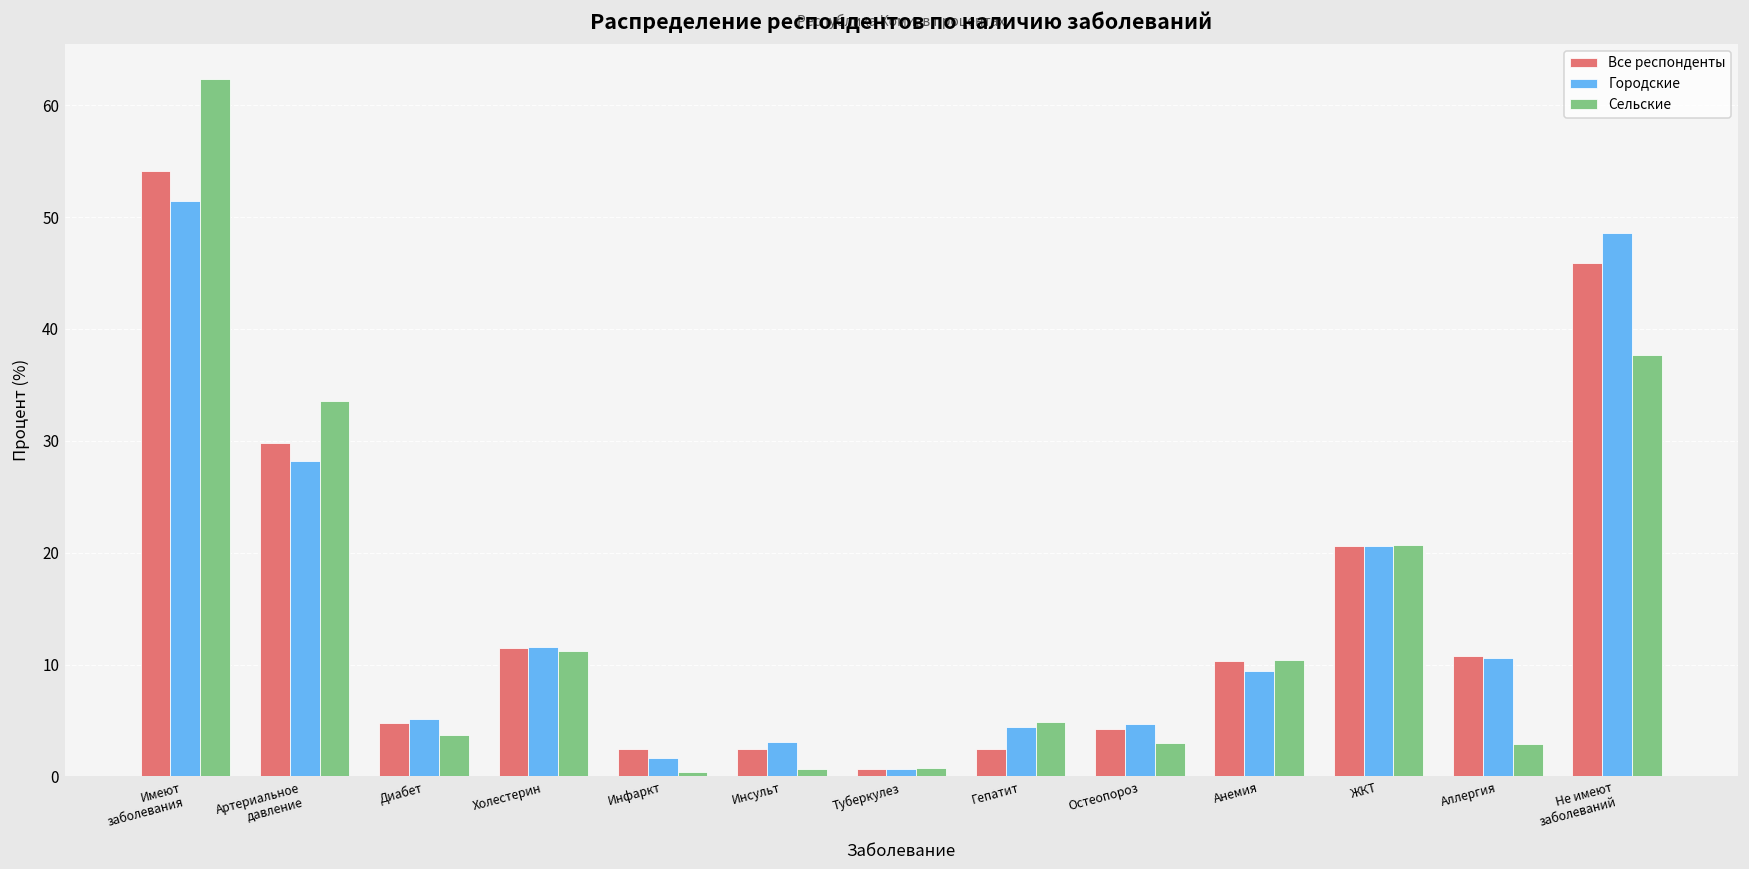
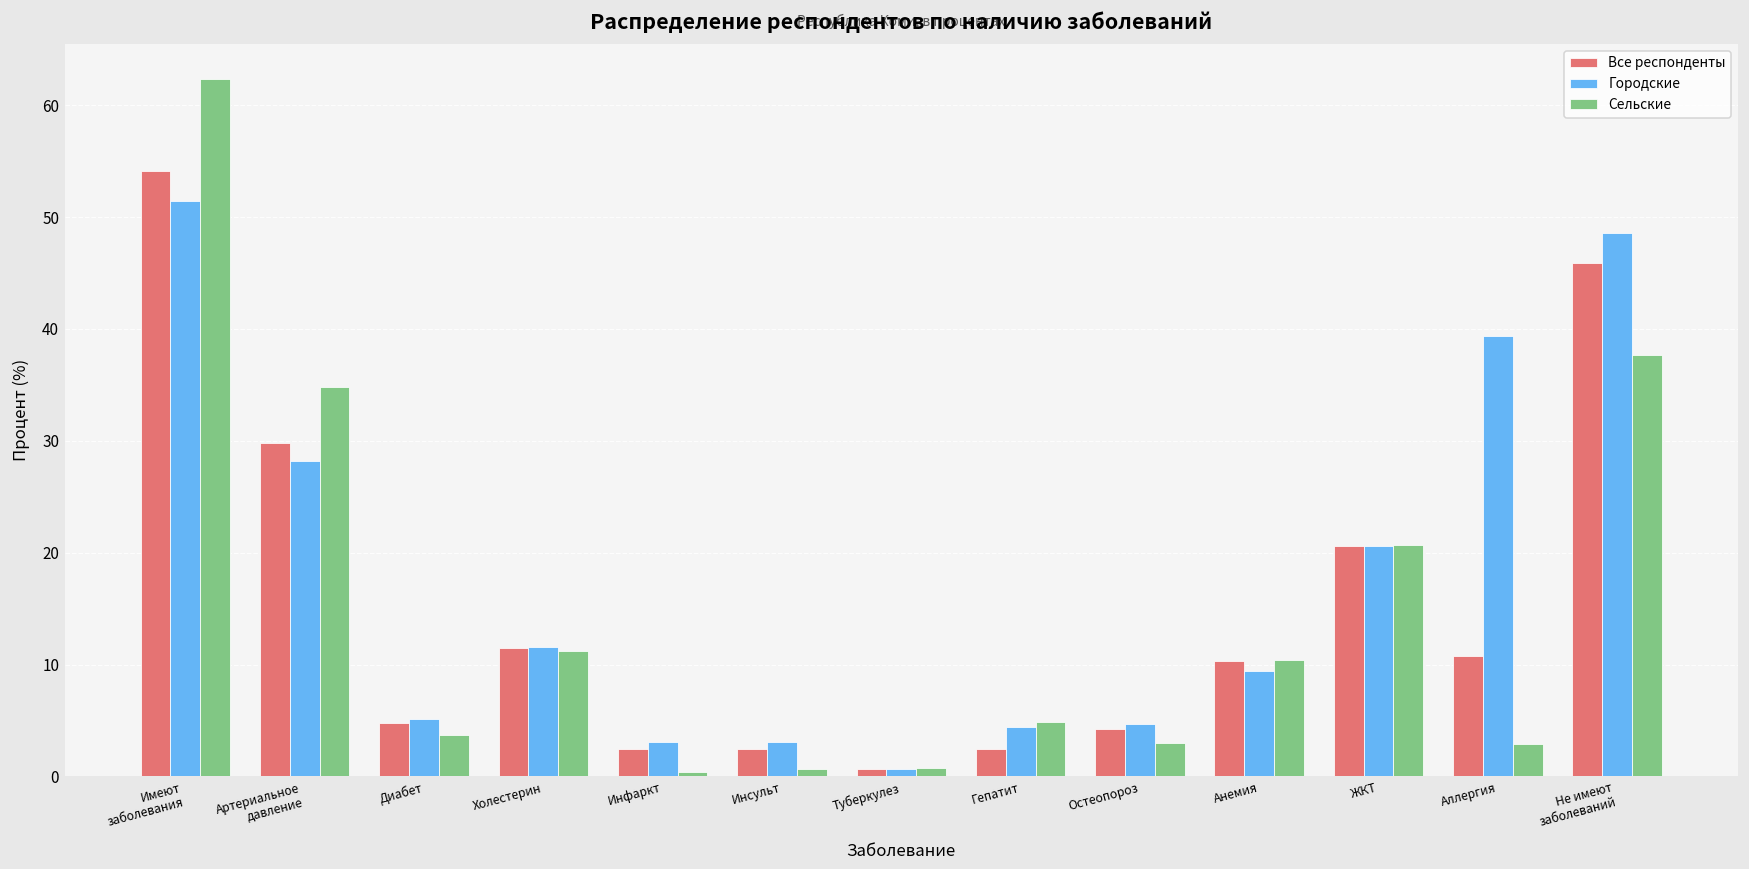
  {
    "Все респонденты": {
      "Имеют заболевания": 54.1,
      "Артериальное давление": 29.8,
      "Диабет": 4.8,
      "Холестерин": 11.5,
      "Инфаркт": 2.4,
      "Инсульт": 2.5,
      "Туберкулез": 0.7,
      "Гепатит": 2.4,
      "Остеопороз": 4.2,
      "Анемия": 10.3,
      "ЖКТ": 20.6,
      "Аллергия": 10.8,
      "Не имеют заболеваний": 45.9
    },
    "Городские": {
      "Имеют заболевания": 51.4,
      "Артериальное давление": 28.2,
      "Диабет": 5.1,
      "Холестерин": 11.5,
-     "Инфаркт": 1.7,
+     "Инфаркт": 3.1,
      "Инсульт": 3.1,
      "Туберкулез": 0.7,
      "Гепатит": 4.4,
      "Остеопороз": 4.7,
      "Анемия": 9.5,
      "ЖКТ": 20.6,
-     "Аллергия": 10.6,
+     "Аллергия": 39.4,
      "Не имеют заболеваний": 48.6
    },
    "Сельские": {
      "Имеют заболевания": 62.4,
-     "Артериальное давление": 33.5,
+     "Артериальное давление": 34.8,
      "Диабет": 3.7,
      "Холестерин": 11.2,
      "Инфаркт": 0.4,
      "Инсульт": 0.7,
      "Туберкулез": 0.8,
      "Гепатит": 4.9,
      "Остеопороз": 3.0,
      "Анемия": 10.4,
      "ЖКТ": 20.7,
      "Аллергия": 2.9,
      "Не имеют заболеваний": 37.6
    }
  }
